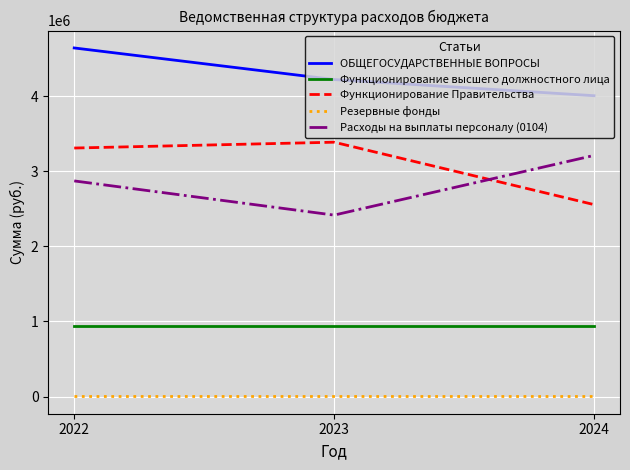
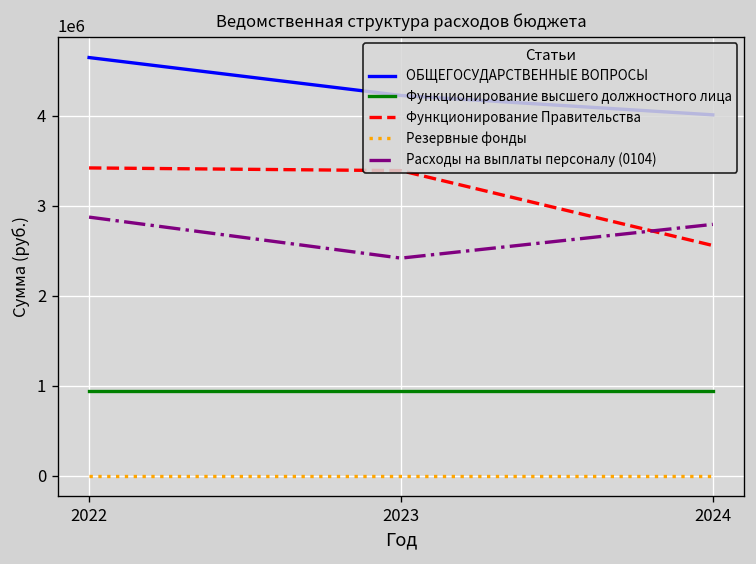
  {
    "ОБЩЕГОСУДАРСТВЕННЫЕ ВОПРОСЫ": {
      "2022": 4600000
    },
    "Функционирование высшего должностного лица": {
      "2022": 900000,
      "2023": 900000,
      "2024": 900000
    },
    "Функционирование Правительства": {
-     "2022": 3300000,
+     "2022": 3400000,
      "2023": 3400000,
      "2024": 2600000
    },
    "Резервные фонды": {
      "2022": 0,
      "2023": 0,
      "2024": 0
    },
    "Расходы на выплаты персоналу (0104)": {
      "2022": 2900000,
      "2023": 2400000,
-     "2024": 3200000
+     "2024": 2800000
    }
  }
